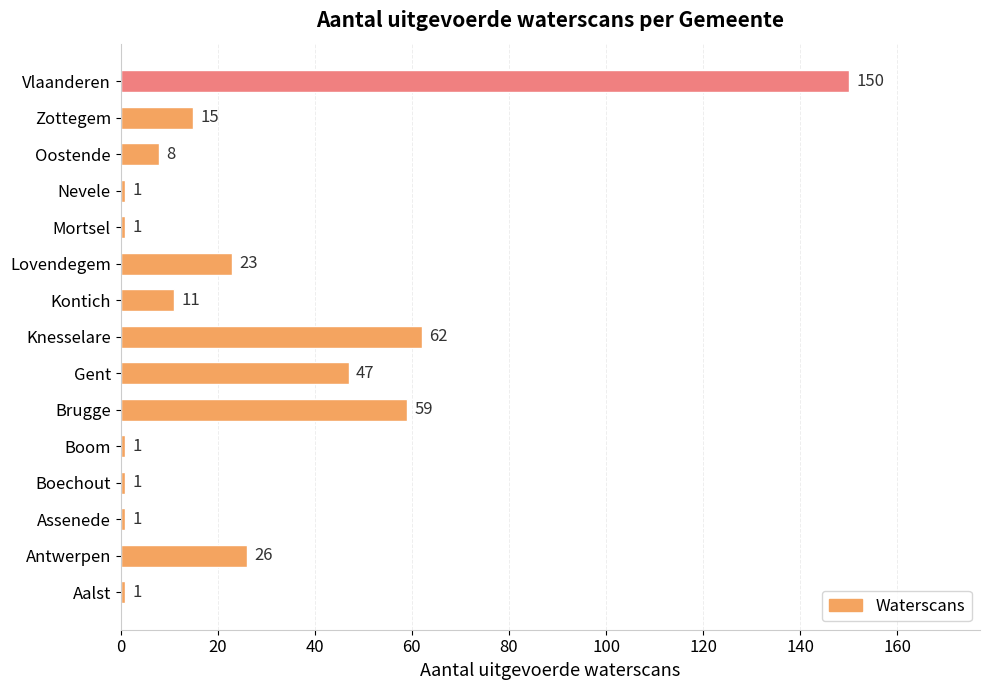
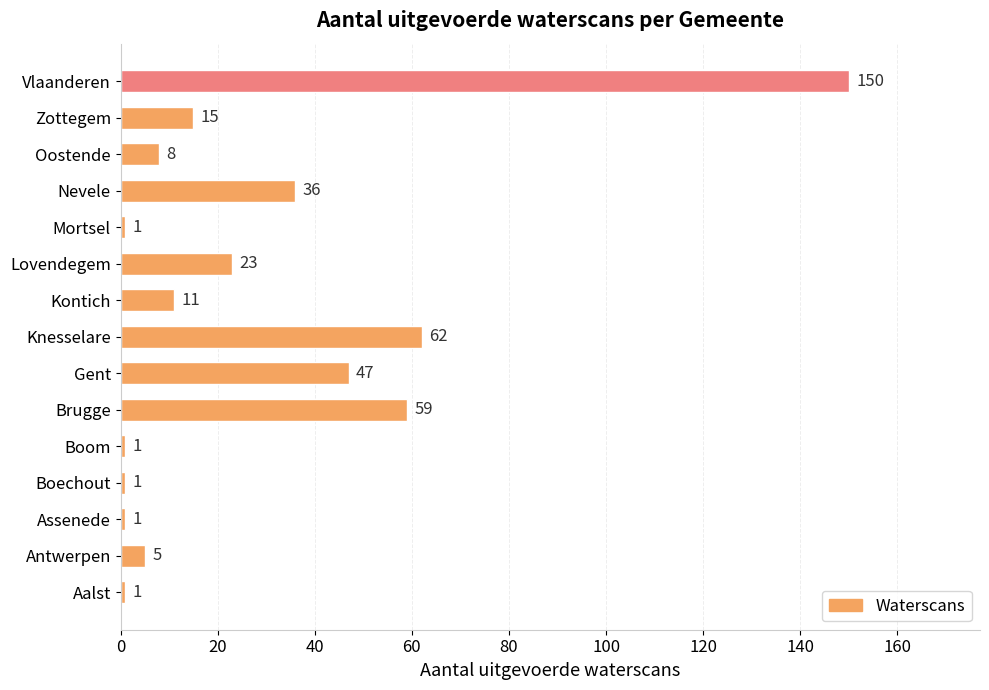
  {
    "Vlaanderen": 150,
    "Zottegem": 15,
    "Oostende": 8,
-   "Nevele": 1,
+   "Nevele": 36,
    "Mortsel": 1,
    "Lovendegem": 23,
    "Kontich": 11,
    "Knesselare": 62,
    "Gent": 47,
    "Brugge": 59,
    "Boom": 1,
    "Boechout": 1,
    "Assenede": 1,
-   "Antwerpen": 26,
+   "Antwerpen": 5,
    "Aalst": 1
  }
